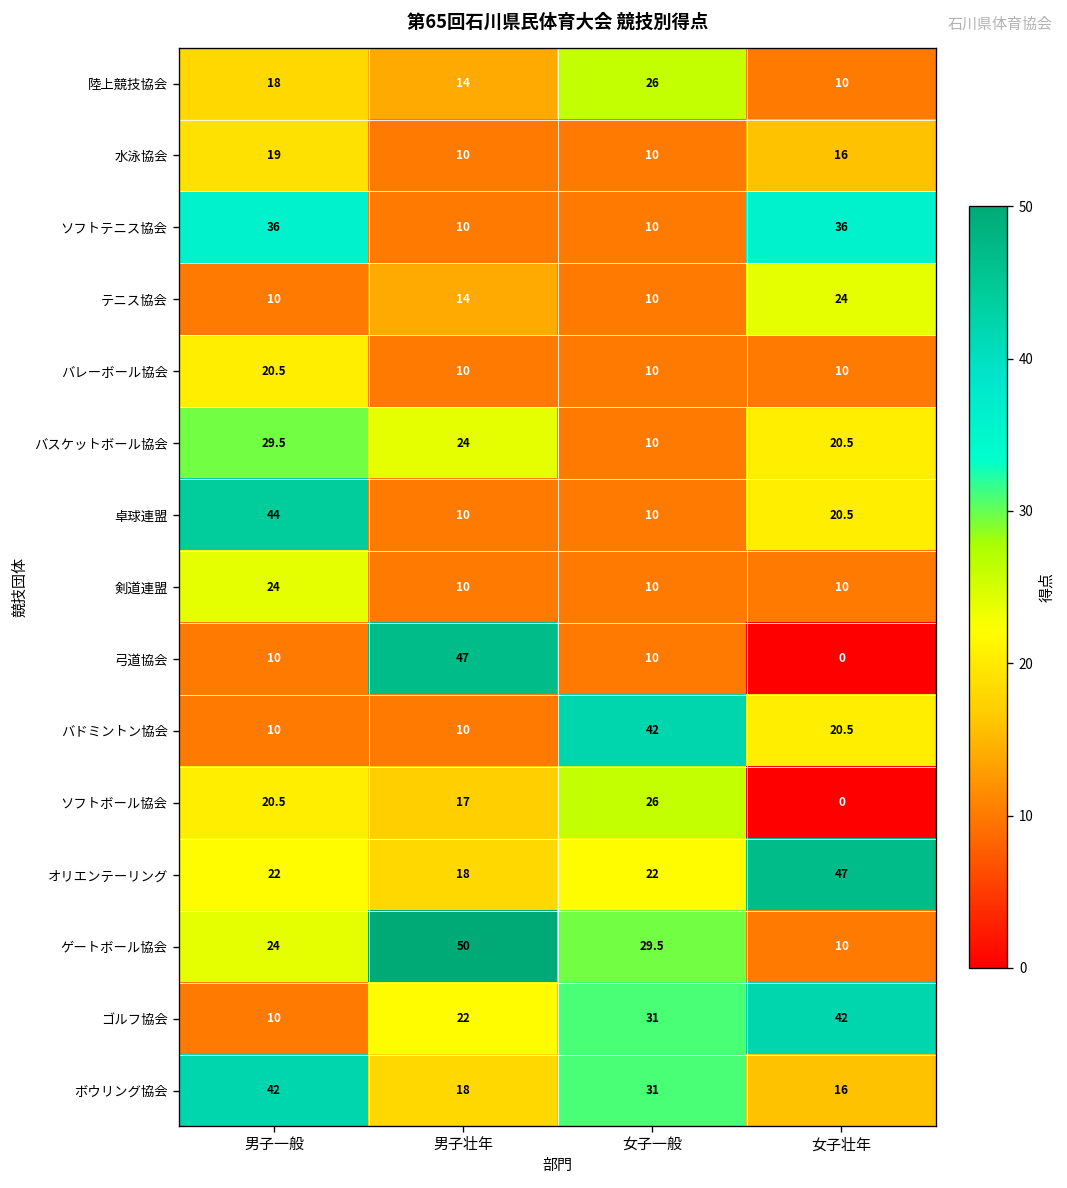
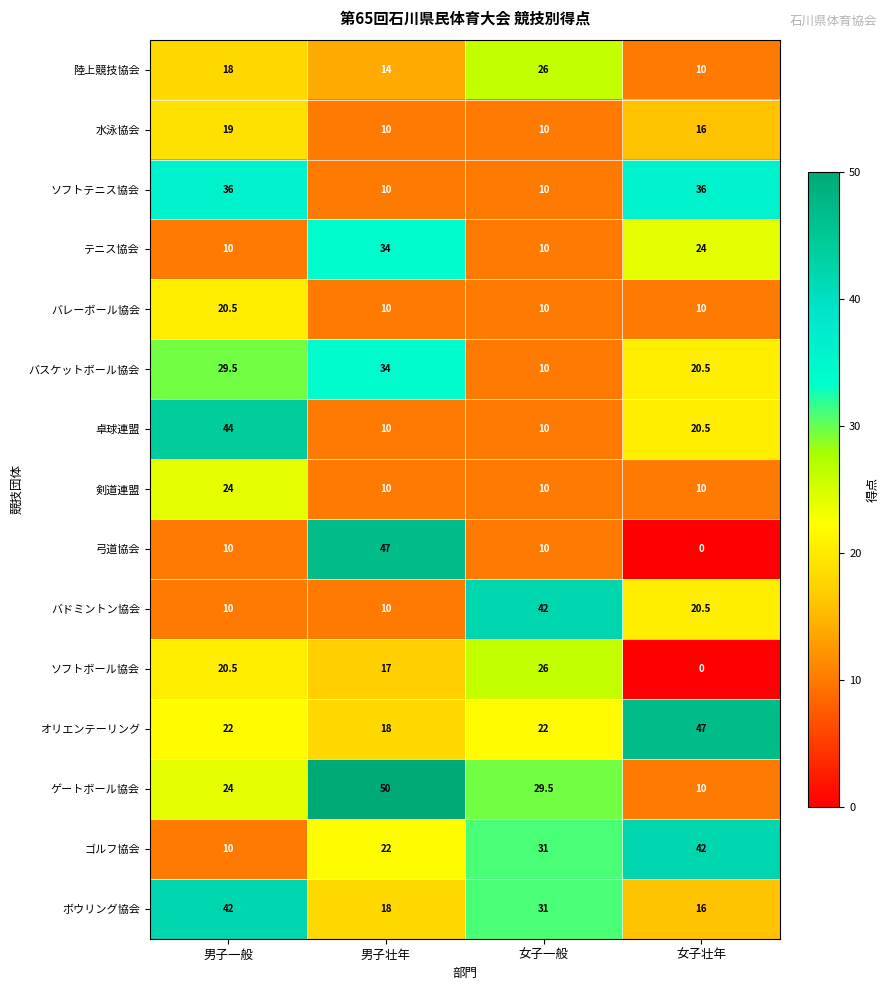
  {
    "陸上競技協会": {
      "男子一般": 18,
      "男子壮年": 14,
      "女子一般": 26,
      "女子壮年": 10
    },
    "水泳協会": {
      "男子一般": 19,
      "男子壮年": 10,
      "女子一般": 10,
      "女子壮年": 16
    },
    "ソフトテニス協会": {
      "男子一般": 36,
      "男子壮年": 10,
      "女子一般": 10,
      "女子壮年": 36
    },
    "テニス協会": {
      "男子一般": 10,
-     "男子壮年": 14,
+     "男子壮年": 34,
      "女子一般": 10,
      "女子壮年": 24
    },
    "バレーボール協会": {
      "男子一般": 20.5,
      "男子壮年": 10,
      "女子一般": 10,
      "女子壮年": 10
    },
    "バスケットボール協会": {
      "男子一般": 29.5,
-     "男子壮年": 24,
+     "男子壮年": 34,
      "女子一般": 10,
      "女子壮年": 20.5
    },
    "卓球連盟": {
      "男子一般": 44,
      "男子壮年": 10,
      "女子一般": 10,
      "女子壮年": 20.5
    },
    "剣道連盟": {
      "男子一般": 24,
      "男子壮年": 10,
      "女子一般": 10,
      "女子壮年": 10
    },
    "弓道協会": {
      "男子一般": 10,
      "男子壮年": 47,
      "女子一般": 10,
      "女子壮年": 0
    },
    "バドミントン協会": {
      "男子一般": 10,
      "男子壮年": 10,
      "女子一般": 42,
      "女子壮年": 20.5
    },
    "ソフトボール協会": {
      "男子一般": 20.5,
      "男子壮年": 17,
      "女子一般": 26,
      "女子壮年": 0
    },
    "オリエンテーリング": {
      "男子一般": 22,
      "男子壮年": 18,
      "女子一般": 22,
      "女子壮年": 47
    },
    "ゲートボール協会": {
      "男子一般": 24,
      "男子壮年": 50,
      "女子一般": 29.5,
      "女子壮年": 10
    },
    "ゴルフ協会": {
      "男子一般": 10,
      "男子壮年": 22,
      "女子一般": 31,
      "女子壮年": 42
    },
    "ボウリング協会": {
      "男子一般": 42,
      "男子壮年": 18,
      "女子一般": 31,
      "女子壮年": 16
    }
  }
